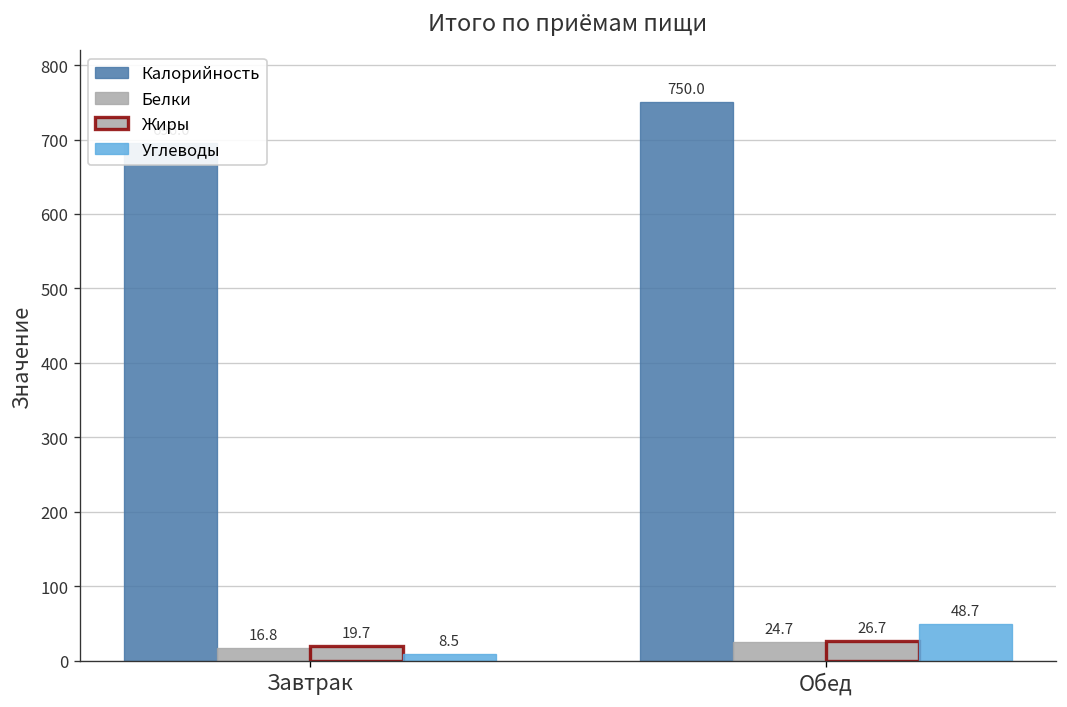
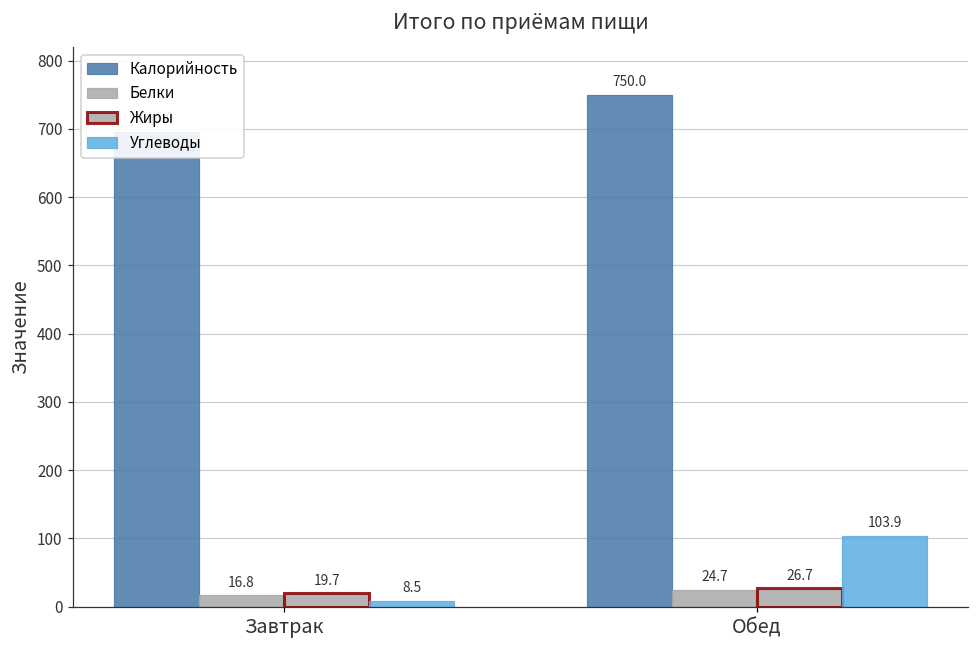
  {
    "Калорийность": {
      "Обед": 750.0
    },
    "Углеводы": {
      "Завтрак": 8.5,
-     "Обед": 48.7
+     "Обед": 103.9
    }
  }
